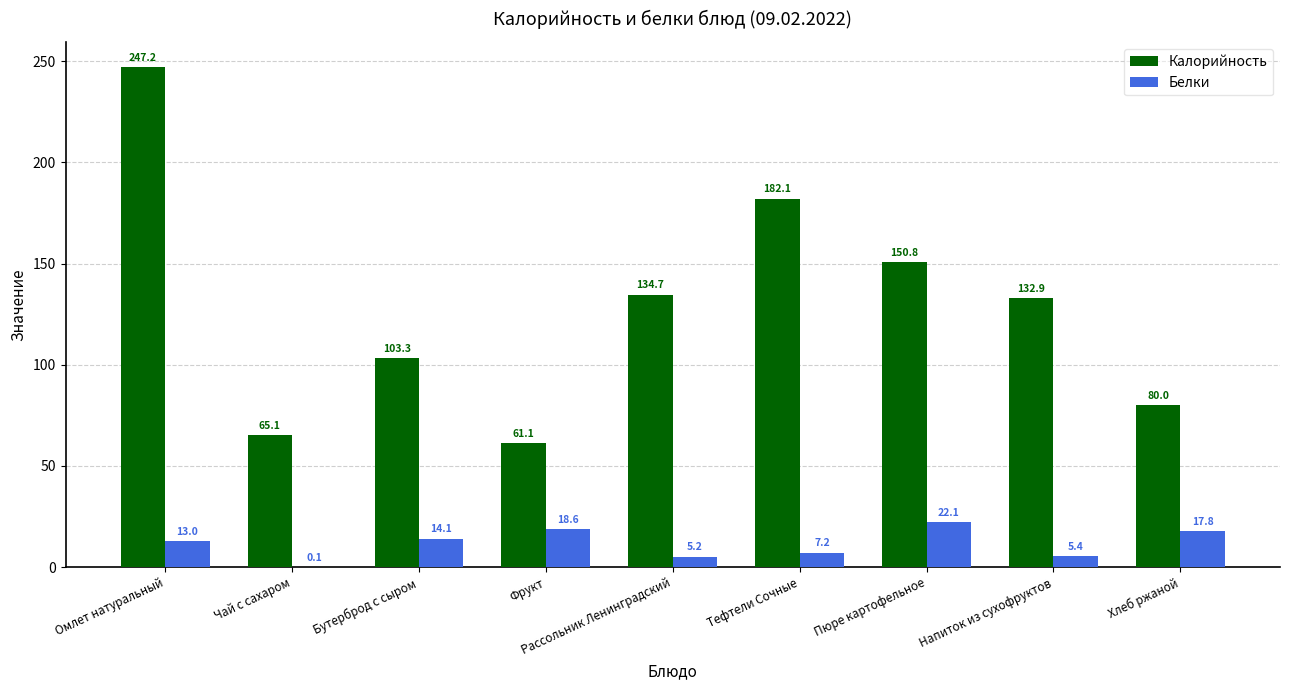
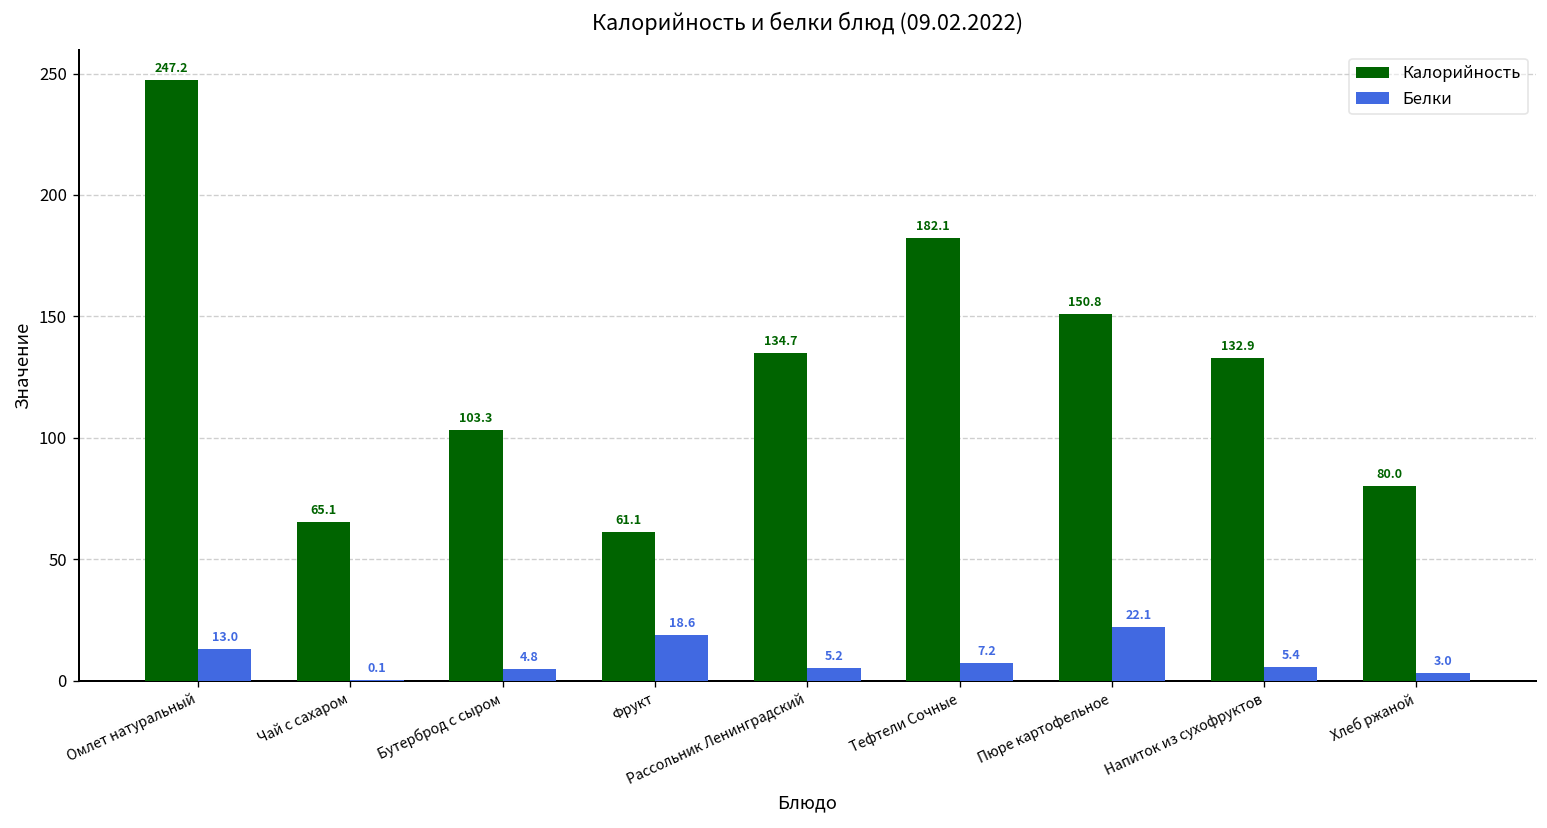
  {
    "Калорийность": {
      "Омлет натуральный": 247.2,
      "Чай с сахаром": 65.1,
      "Бутерброд с сыром": 103.3,
      "Фрукт": 61.1,
      "Рассольник Ленинградский": 134.7,
      "Тефтели Сочные": 182.1,
      "Пюре картофельное": 150.8,
      "Напиток из сухофруктов": 132.9,
      "Хлеб ржаной": 80.0
    },
    "Белки": {
      "Омлет натуральный": 13.0,
      "Чай с сахаром": 0.1,
-     "Бутерброд с сыром": 14.1,
+     "Бутерброд с сыром": 4.8,
      "Фрукт": 18.6,
      "Рассольник Ленинградский": 5.2,
      "Тефтели Сочные": 7.2,
      "Пюре картофельное": 22.1,
      "Напиток из сухофруктов": 5.4,
-     "Хлеб ржаной": 17.8
+     "Хлеб ржаной": 3.0
    }
  }
